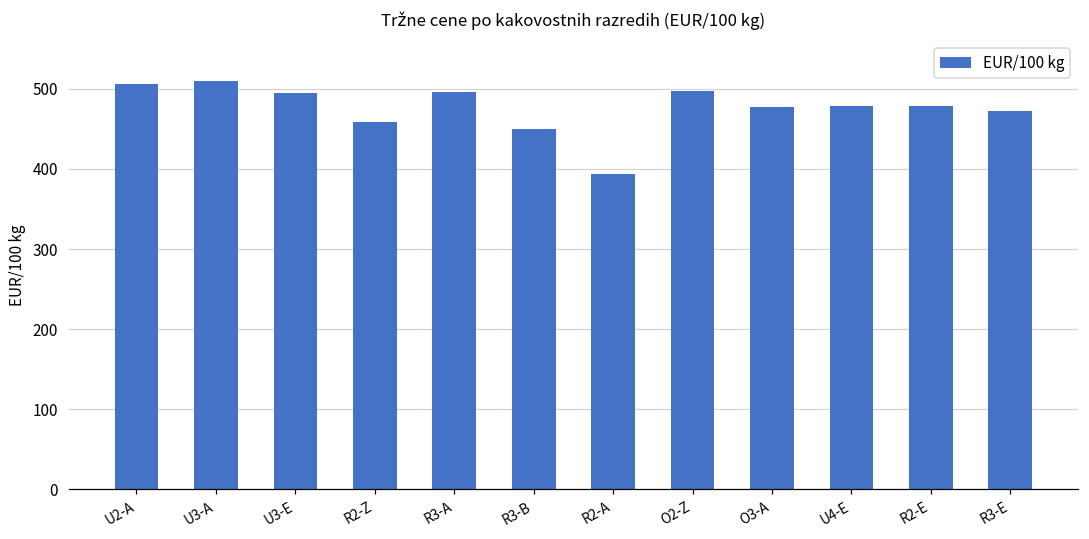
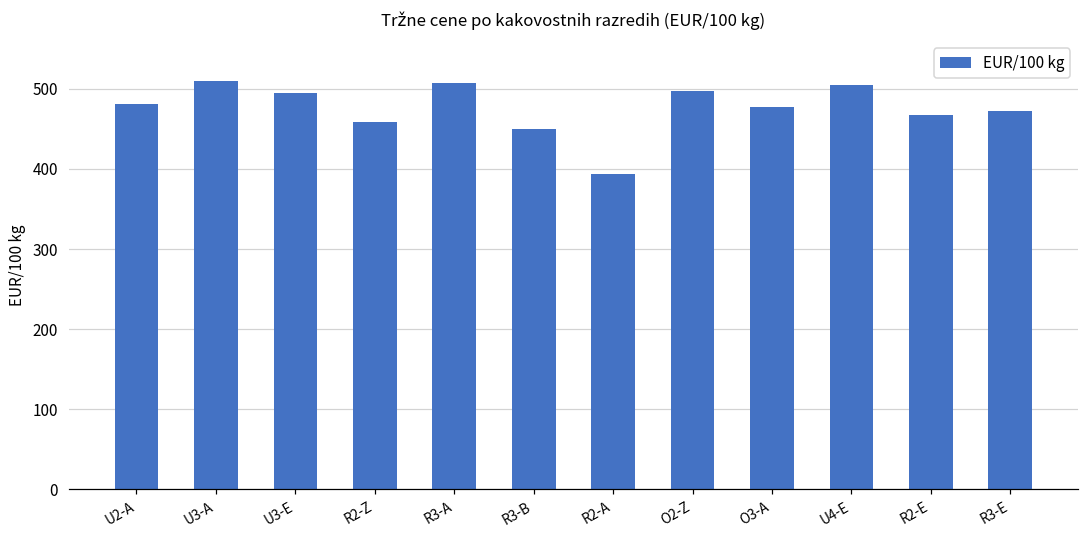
  {
-   "U2-A": 510,
+   "U2-A": 480,
    "U3-A": 510,
    "U3-E": 490,
    "R2-Z": 460,
-   "R3-A": 500,
+   "R3-A": 510,
    "R3-B": 450,
    "R2-A": 390,
    "O2-Z": 500,
    "O3-A": 480,
-   "U4-E": 480,
-   "R2-E": 480,
+   "U4-E": 500,
+   "R2-E": 470,
    "R3-E": 470
  }
